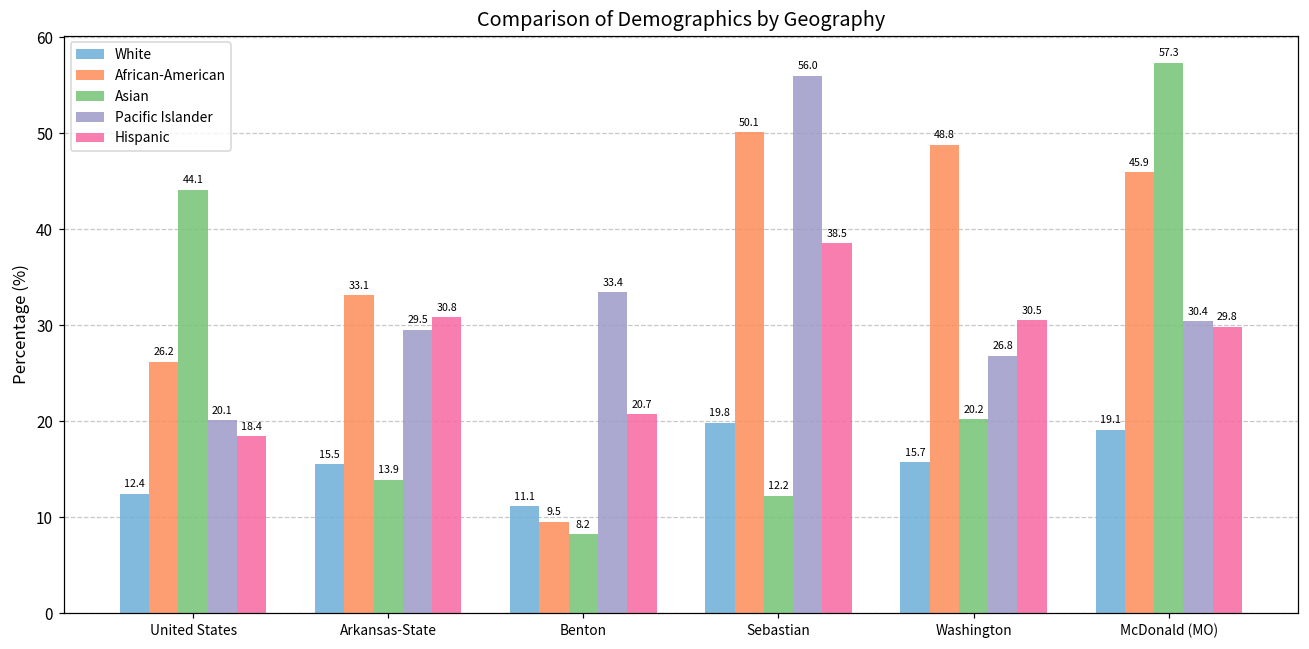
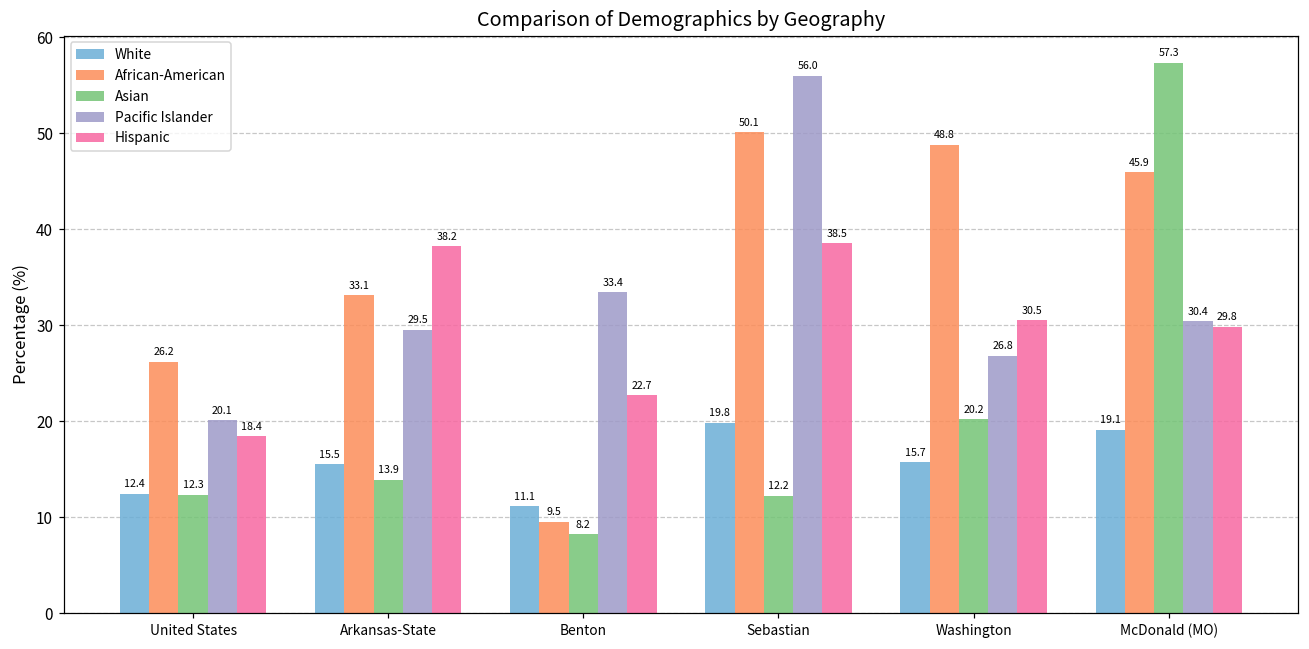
  {
    "African-American": {
      "United States": 26.2,
      "Arkansas-State": 33.1,
      "Benton": 9.5,
      "Sebastian": 50.1,
      "Washington": 48.8,
      "McDonald (MO)": 45.9
    },
    "Asian": {
-     "United States": 44.1,
+     "United States": 12.3,
      "Arkansas-State": 13.9,
      "Benton": 8.2,
      "Sebastian": 12.2,
      "Washington": 20.2,
      "McDonald (MO)": 57.3
    },
    "Hispanic": {
      "United States": 18.4,
-     "Arkansas-State": 30.8,
-     "Benton": 20.7,
+     "Arkansas-State": 38.2,
+     "Benton": 22.7,
      "Sebastian": 38.5,
      "Washington": 30.5,
      "McDonald (MO)": 29.8
    }
  }
